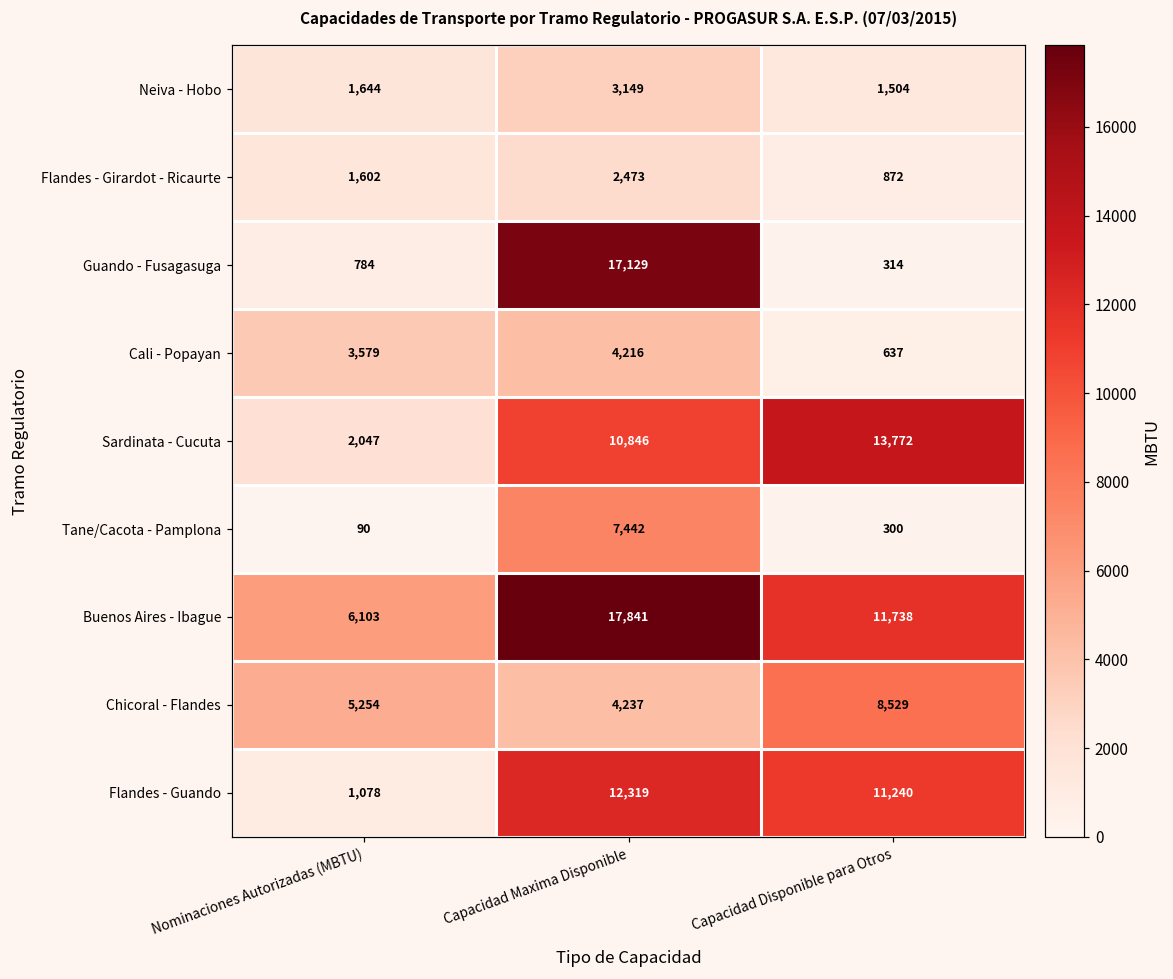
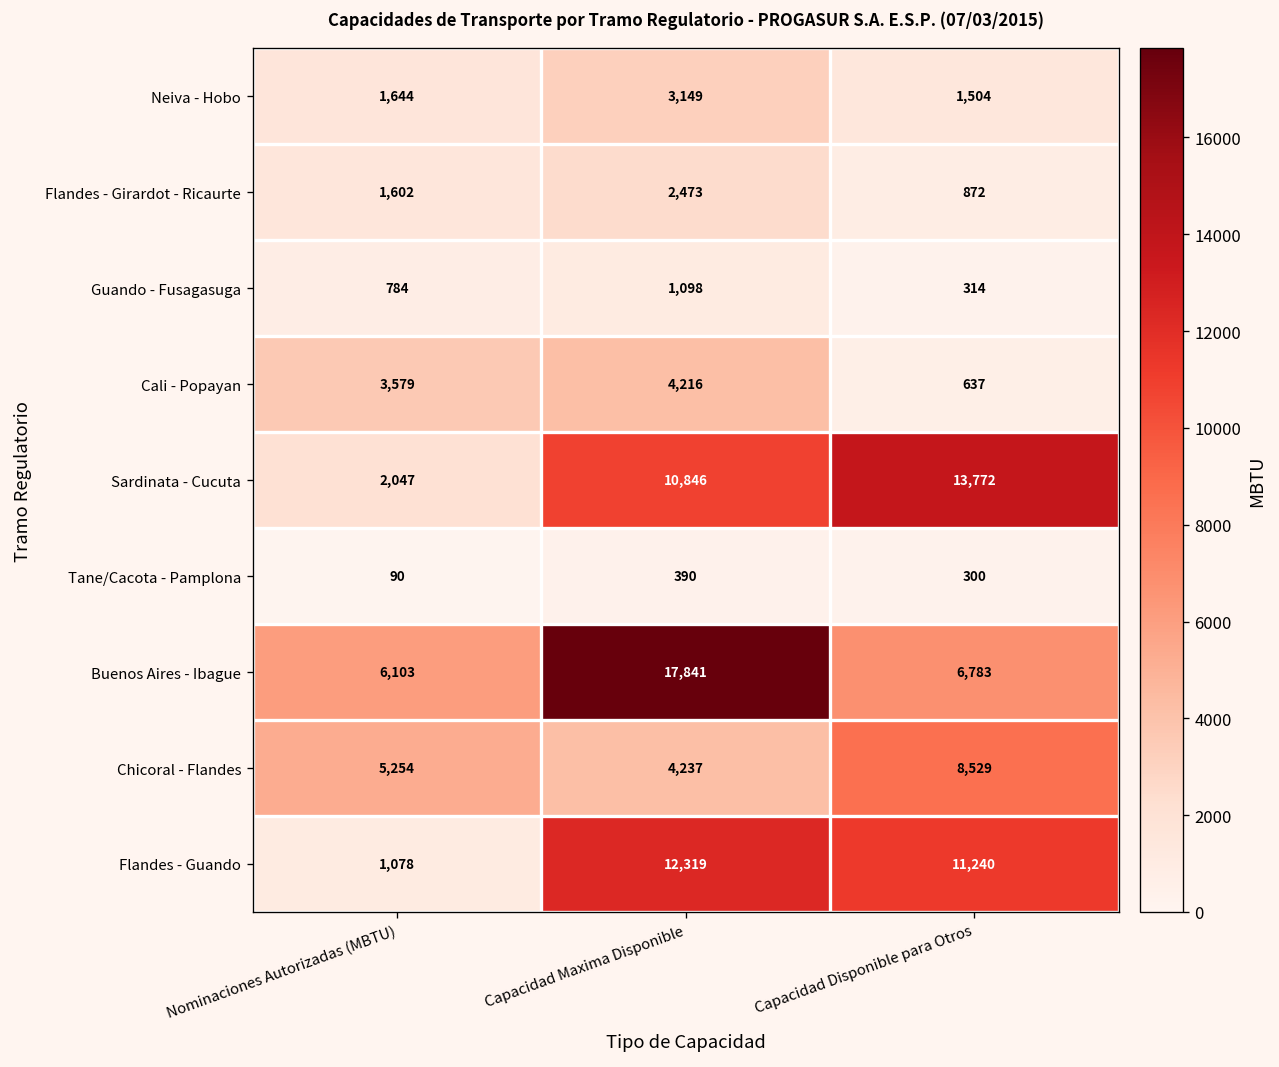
  {
    "Neiva - Hobo": {
      "Nominaciones Autorizadas (MBTU)": "1,644",
      "Capacidad Maxima Disponible": "3,149",
      "Capacidad Disponible para Otros": "1,504"
    },
    "Flandes - Girardot - Ricaurte": {
      "Nominaciones Autorizadas (MBTU)": "1,602",
      "Capacidad Maxima Disponible": "2,473",
      "Capacidad Disponible para Otros": "872"
    },
    "Guando - Fusagasuga": {
      "Nominaciones Autorizadas (MBTU)": "784",
-     "Capacidad Maxima Disponible": "17,129",
+     "Capacidad Maxima Disponible": "1,098",
      "Capacidad Disponible para Otros": "314"
    },
    "Cali - Popayan": {
      "Nominaciones Autorizadas (MBTU)": "3,579",
      "Capacidad Maxima Disponible": "4,216",
      "Capacidad Disponible para Otros": "637"
    },
    "Sardinata - Cucuta": {
      "Nominaciones Autorizadas (MBTU)": "2,047",
      "Capacidad Maxima Disponible": "10,846",
      "Capacidad Disponible para Otros": "13,772"
    },
    "Tane/Cacota - Pamplona": {
      "Nominaciones Autorizadas (MBTU)": "90",
-     "Capacidad Maxima Disponible": "7,442",
+     "Capacidad Maxima Disponible": "390",
      "Capacidad Disponible para Otros": "300"
    },
    "Buenos Aires - Ibague": {
      "Nominaciones Autorizadas (MBTU)": "6,103",
      "Capacidad Maxima Disponible": "17,841",
-     "Capacidad Disponible para Otros": "11,738"
+     "Capacidad Disponible para Otros": "6,783"
    },
    "Chicoral - Flandes": {
      "Nominaciones Autorizadas (MBTU)": "5,254",
      "Capacidad Maxima Disponible": "4,237",
      "Capacidad Disponible para Otros": "8,529"
    },
    "Flandes - Guando": {
      "Nominaciones Autorizadas (MBTU)": "1,078",
      "Capacidad Maxima Disponible": "12,319",
      "Capacidad Disponible para Otros": "11,240"
    }
  }
